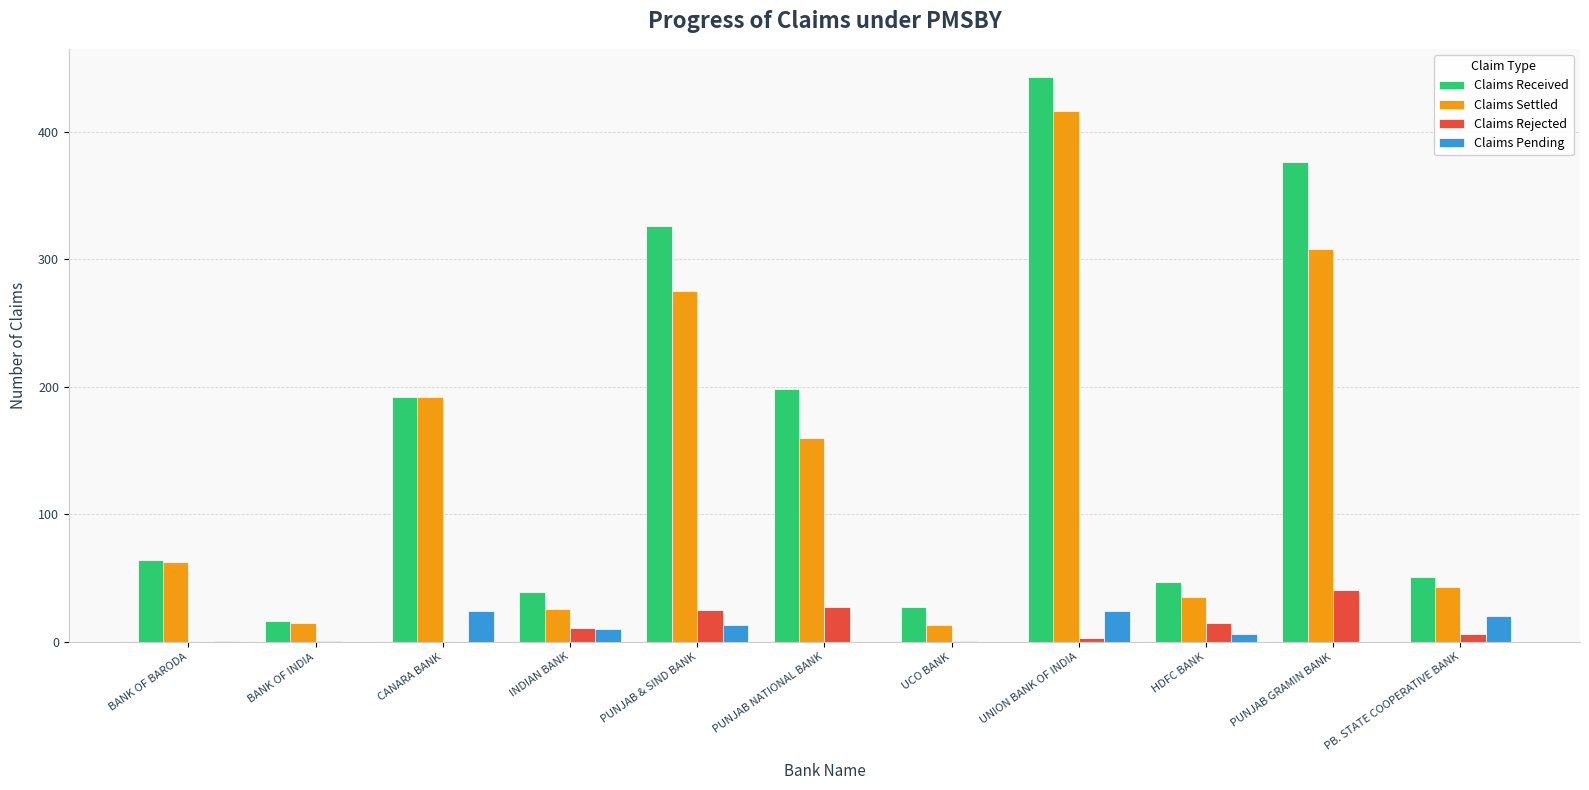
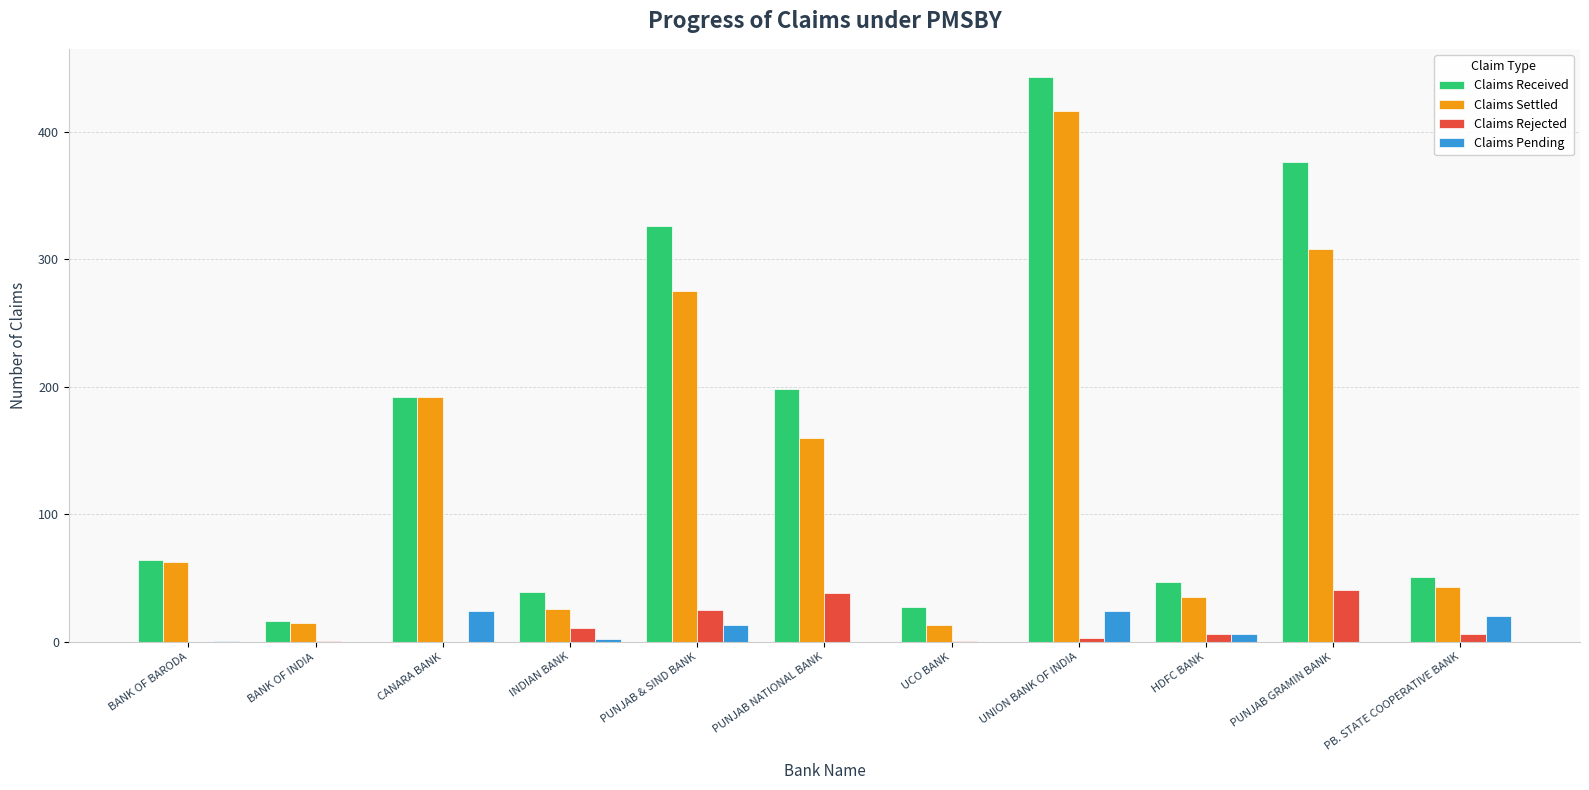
  {
    "Claims Received": {
      "BANK OF BARODA": 64,
      "BANK OF INDIA": 16,
      "CANARA BANK": 192,
      "INDIAN BANK": 39,
      "PUNJAB & SIND BANK": 326,
      "PUNJAB NATIONAL BANK": 198,
      "UCO BANK": 27,
      "UNION BANK OF INDIA": 443,
      "HDFC BANK": 47,
      "PUNJAB GRAMIN BANK": 376,
      "PB. STATE COOPERATIVE BANK": 51
    },
    "Claims Settled": {
      "BANK OF BARODA": 63,
      "BANK OF INDIA": 15,
      "CANARA BANK": 192,
      "INDIAN BANK": 26,
      "PUNJAB & SIND BANK": 275,
      "PUNJAB NATIONAL BANK": 160,
      "UCO BANK": 13,
      "UNION BANK OF INDIA": 416,
      "HDFC BANK": 35,
      "PUNJAB GRAMIN BANK": 308,
      "PB. STATE COOPERATIVE BANK": 43
    },
    "Claims Rejected": {
      "BANK OF BARODA": 0,
      "CANARA BANK": 0,
      "INDIAN BANK": 11,
      "PUNJAB & SIND BANK": 25,
-     "PUNJAB NATIONAL BANK": 27,
+     "PUNJAB NATIONAL BANK": 38,
      "UNION BANK OF INDIA": 3,
-     "HDFC BANK": 15,
+     "HDFC BANK": 6,
      "PUNJAB GRAMIN BANK": 41,
      "PB. STATE COOPERATIVE BANK": 6
    },
    "Claims Pending": {
      "BANK OF INDIA": 0,
      "CANARA BANK": 24,
-     "INDIAN BANK": 10,
+     "INDIAN BANK": 2,
      "PUNJAB & SIND BANK": 13,
      "PUNJAB NATIONAL BANK": 0,
      "UCO BANK": 0,
      "UNION BANK OF INDIA": 24,
      "HDFC BANK": 6,
      "PUNJAB GRAMIN BANK": 0,
      "PB. STATE COOPERATIVE BANK": 20
    }
  }
